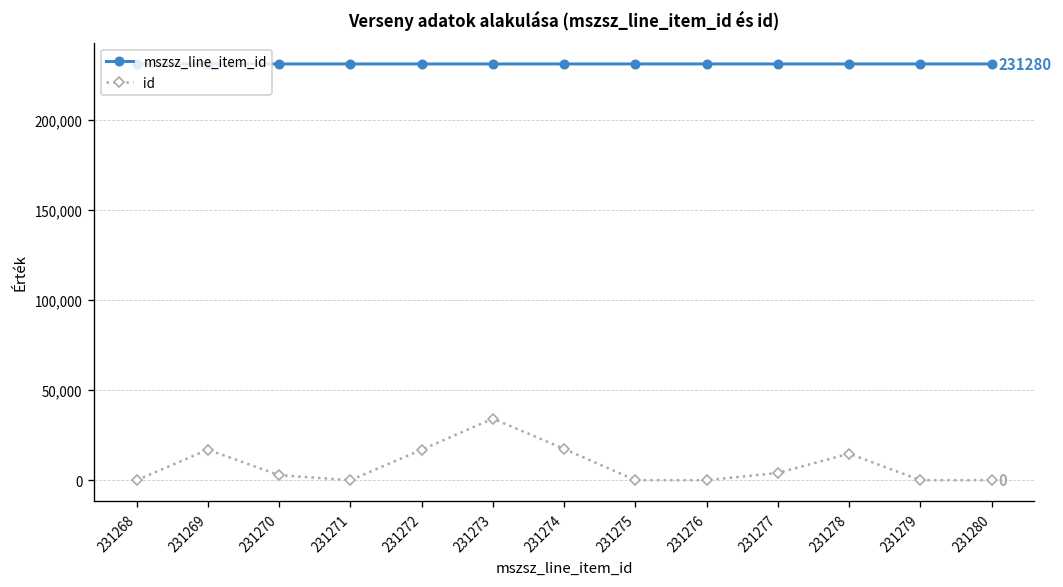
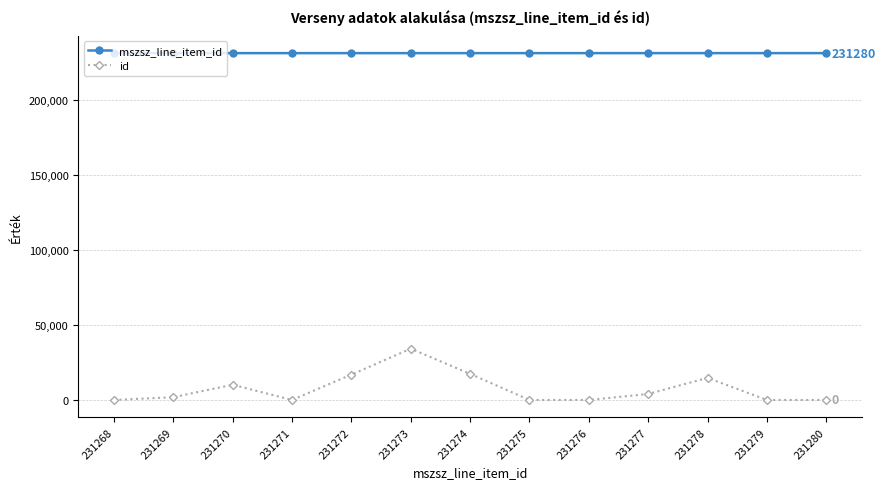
  {
    "mszsz_line_item_id": {
      "231280": "231280"
    },
    "id": {
      "231268": "0",
-     "231269": "17,000",
-     "231270": "3,000",
+     "231269": "2,000",
+     "231270": "10,000",
      "231271": "0",
      "231272": "17,000",
      "231273": "34,000",
      "231274": "17,000",
      "231275": "0",
      "231276": "0",
      "231277": "4,000",
      "231278": "15,000",
      "231279": "0"
    }
  }
